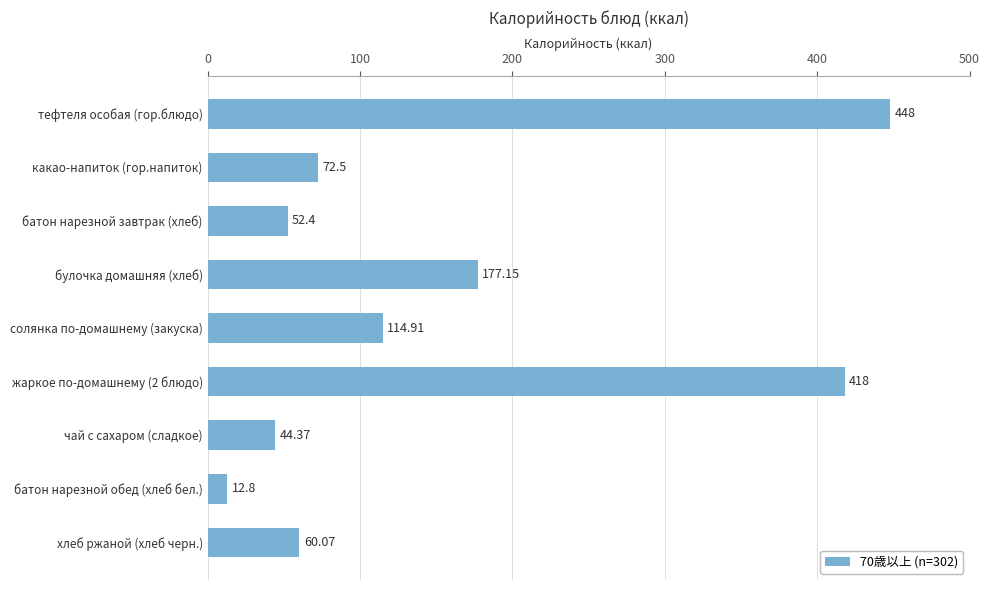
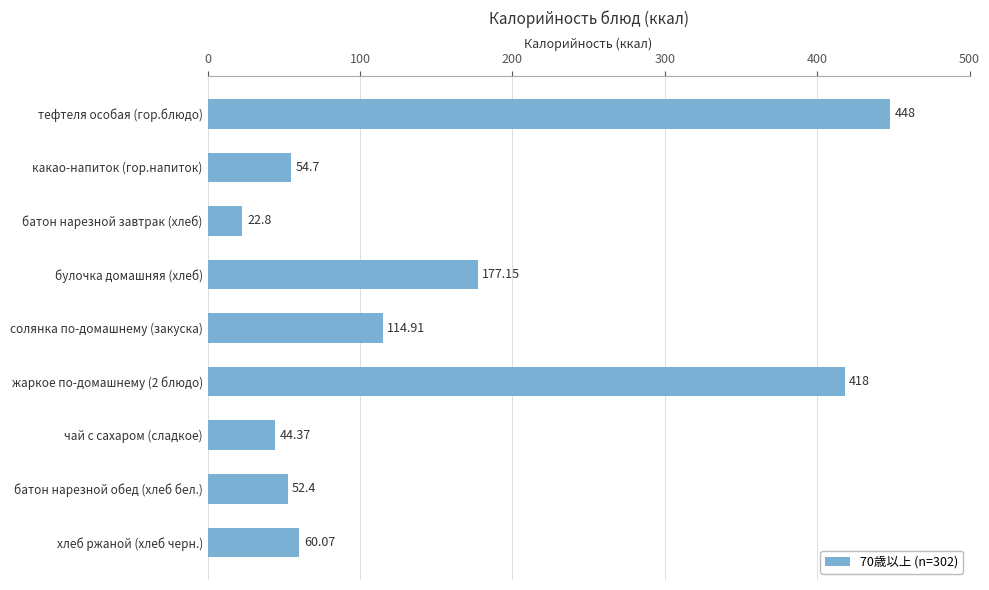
  {
    "тефтеля особая (гор.блюдо)": 448,
-   "какао-напиток (гор.напиток)": 72.5,
-   "батон нарезной завтрак (хлеб)": 52.4,
+   "какао-напиток (гор.напиток)": 54.7,
+   "батон нарезной завтрак (хлеб)": 22.8,
    "булочка домашняя (хлеб)": 177.15,
    "солянка по-домашнему (закуска)": 114.91,
    "жаркое по-домашнему (2 блюдо)": 418,
    "чай с сахаром (сладкое)": 44.37,
-   "батон нарезной обед (хлеб бел.)": 12.8,
+   "батон нарезной обед (хлеб бел.)": 52.4,
    "хлеб ржаной (хлеб черн.)": 60.07
  }
